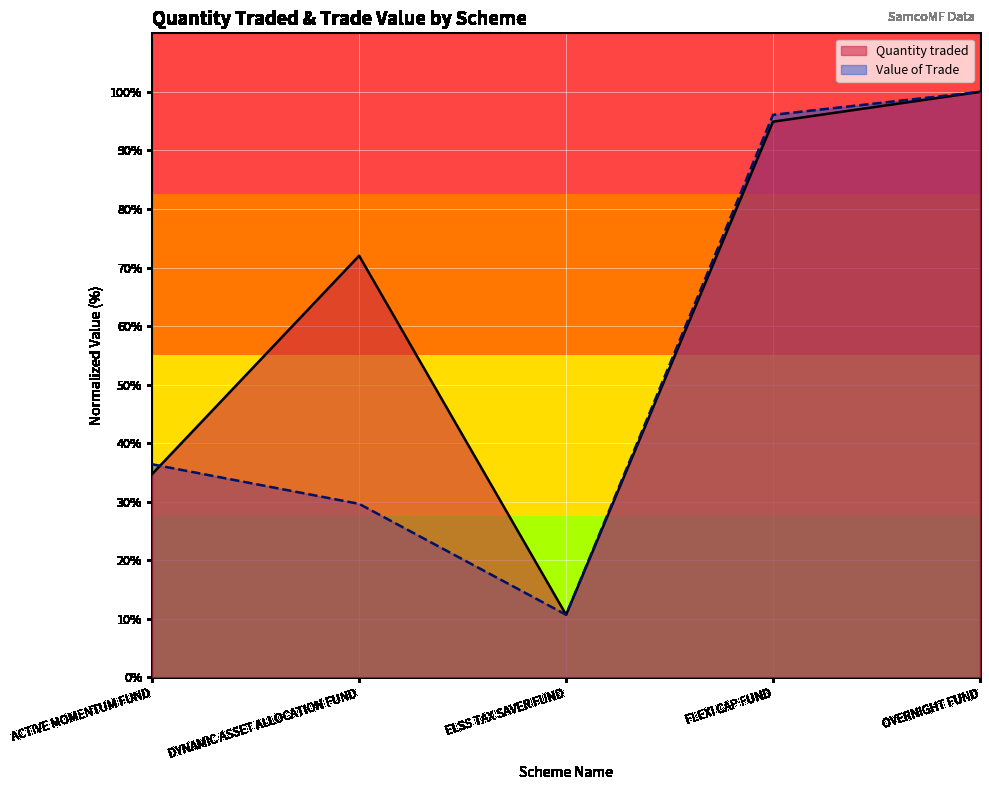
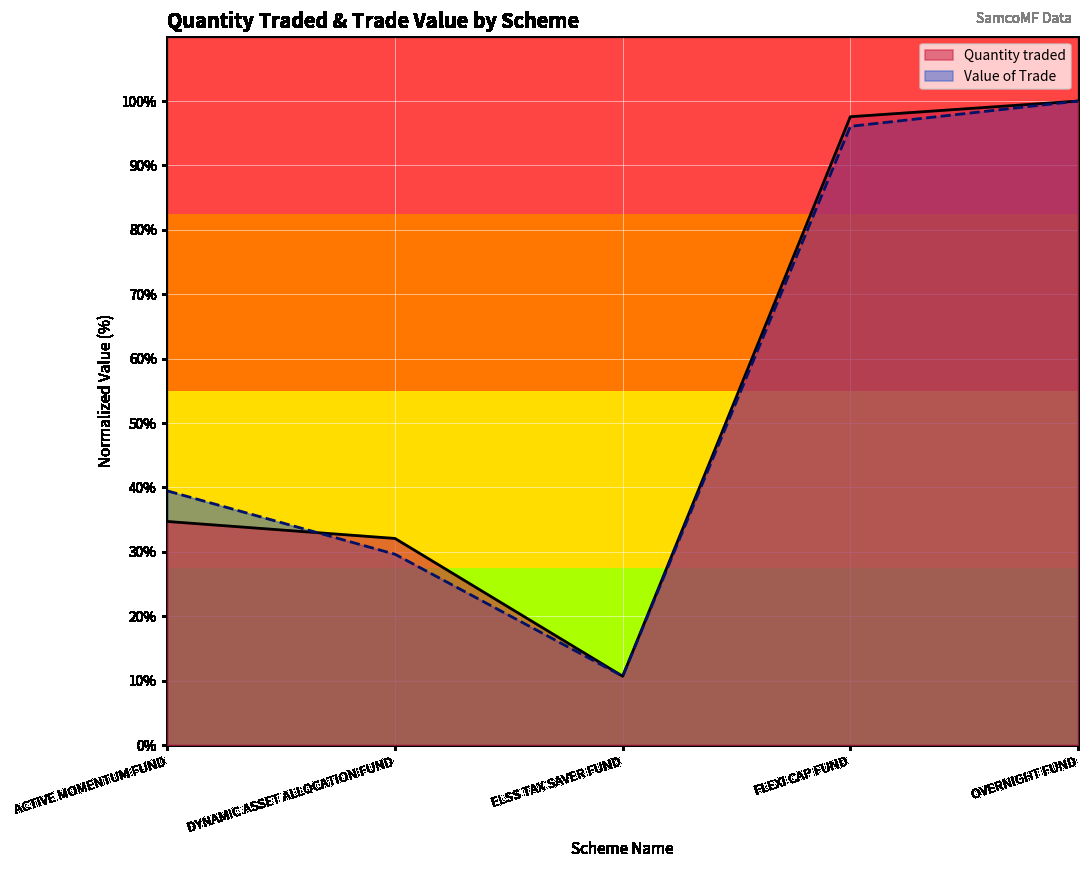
  {
    "Quantity traded": {
      "ACTIVE MOMENTUM FUND": "35%",
-     "DYNAMIC ASSET ALLOCATION FUND": "72%",
-     "FLEXI CAP FUND": "95%"
+     "DYNAMIC ASSET ALLOCATION FUND": "32%",
+     "FLEXI CAP FUND": "98%"
    },
    "Value of Trade": {
-     "ACTIVE MOMENTUM FUND": "36%",
+     "ACTIVE MOMENTUM FUND": "39%",
      "DYNAMIC ASSET ALLOCATION FUND": "30%",
      "FLEXI CAP FUND": "96%"
    }
  }
